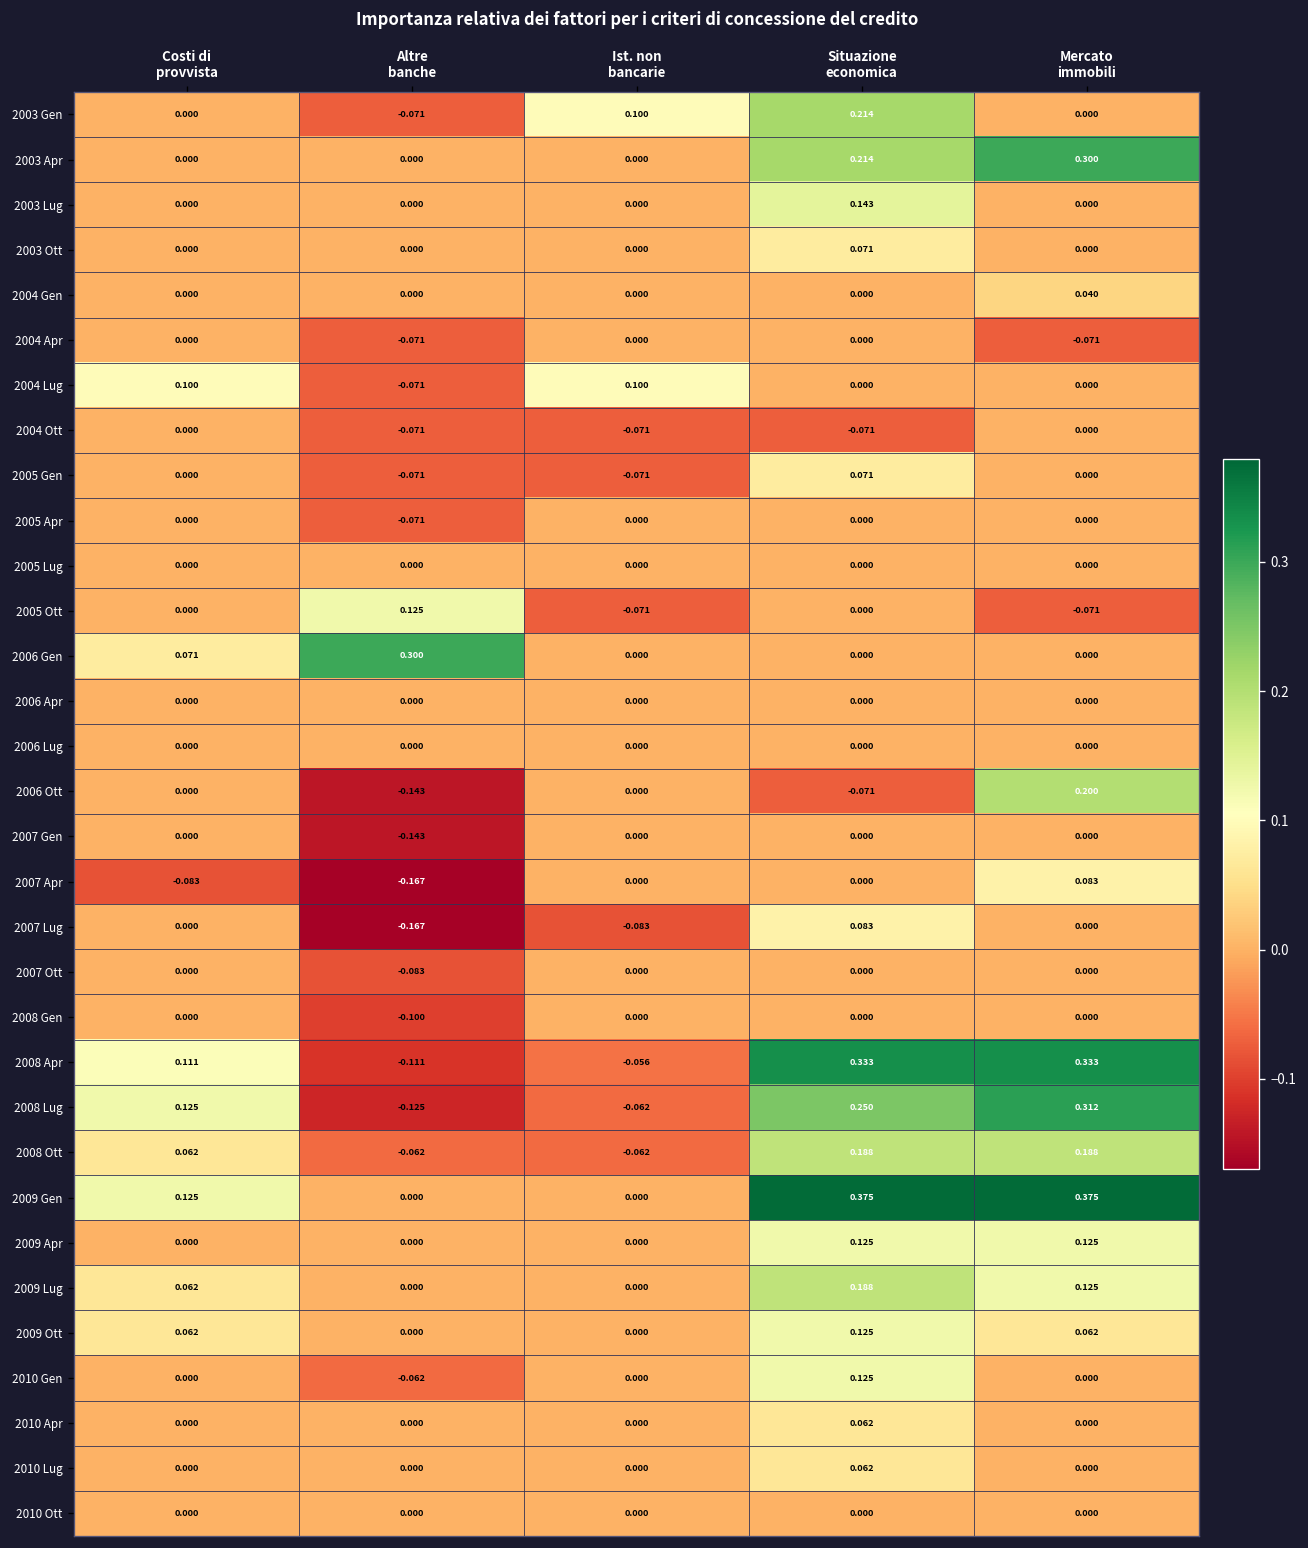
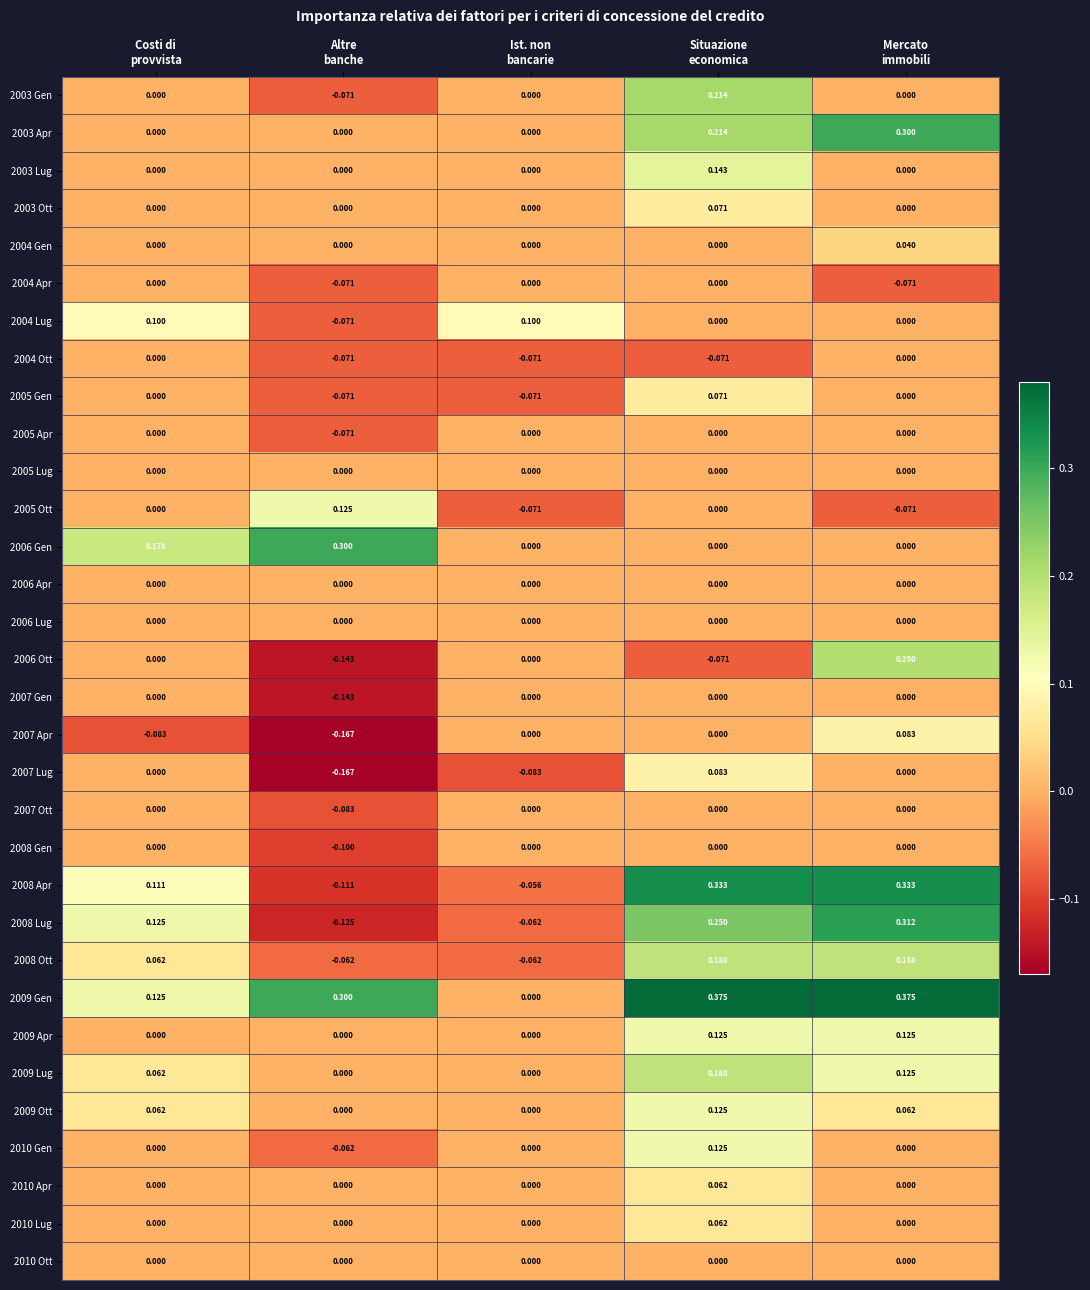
  {
    "2003 Gen": {
      "Costi di provvista": 0.000,
      "Altre banche": -0.071,
-     "Ist. non bancarie": 0.100,
+     "Ist. non bancarie": 0.000,
      "Situazione economica": 0.214,
      "Mercato immobili": 0.000
    },
    "2003 Apr": {
      "Costi di provvista": 0.000,
      "Altre banche": 0.000,
      "Ist. non bancarie": 0.000,
      "Situazione economica": 0.214,
      "Mercato immobili": 0.300
    },
    "2003 Lug": {
      "Costi di provvista": 0.000,
      "Altre banche": 0.000,
      "Ist. non bancarie": 0.000,
      "Situazione economica": 0.143,
      "Mercato immobili": 0.000
    },
    "2003 Ott": {
      "Costi di provvista": 0.000,
      "Altre banche": 0.000,
      "Ist. non bancarie": 0.000,
      "Situazione economica": 0.071,
      "Mercato immobili": 0.000
    },
    "2004 Gen": {
      "Costi di provvista": 0.000,
      "Altre banche": 0.000,
      "Ist. non bancarie": 0.000,
      "Situazione economica": 0.000,
      "Mercato immobili": 0.040
    },
    "2004 Apr": {
      "Costi di provvista": 0.000,
      "Altre banche": -0.071,
      "Ist. non bancarie": 0.000,
      "Situazione economica": 0.000,
      "Mercato immobili": -0.071
    },
    "2004 Lug": {
      "Costi di provvista": 0.100,
      "Altre banche": -0.071,
      "Ist. non bancarie": 0.100,
      "Situazione economica": 0.000,
      "Mercato immobili": 0.000
    },
    "2004 Ott": {
      "Costi di provvista": 0.000,
      "Altre banche": -0.071,
      "Ist. non bancarie": -0.071,
      "Situazione economica": -0.071,
      "Mercato immobili": 0.000
    },
    "2005 Gen": {
      "Costi di provvista": 0.000,
      "Altre banche": -0.071,
      "Ist. non bancarie": -0.071,
      "Situazione economica": 0.071,
      "Mercato immobili": 0.000
    },
    "2005 Apr": {
      "Costi di provvista": 0.000,
      "Altre banche": -0.071,
      "Ist. non bancarie": 0.000,
      "Situazione economica": 0.000,
      "Mercato immobili": 0.000
    },
    "2005 Lug": {
      "Costi di provvista": 0.000,
      "Altre banche": 0.000,
      "Ist. non bancarie": 0.000,
      "Situazione economica": 0.000,
      "Mercato immobili": 0.000
    },
    "2005 Ott": {
      "Costi di provvista": 0.000,
      "Altre banche": 0.125,
      "Ist. non bancarie": -0.071,
      "Situazione economica": 0.000,
      "Mercato immobili": -0.071
    },
    "2006 Gen": {
-     "Costi di provvista": 0.071,
+     "Costi di provvista": 0.178,
      "Altre banche": 0.300,
      "Ist. non bancarie": 0.000,
      "Situazione economica": 0.000,
      "Mercato immobili": 0.000
    },
    "2006 Apr": {
      "Costi di provvista": 0.000,
      "Altre banche": 0.000,
      "Ist. non bancarie": 0.000,
      "Situazione economica": 0.000,
      "Mercato immobili": 0.000
    },
    "2006 Lug": {
      "Costi di provvista": 0.000,
      "Altre banche": 0.000,
      "Ist. non bancarie": 0.000,
      "Situazione economica": 0.000,
      "Mercato immobili": 0.000
    },
    "2006 Ott": {
      "Costi di provvista": 0.000,
      "Altre banche": -0.143,
      "Ist. non bancarie": 0.000,
      "Situazione economica": -0.071,
      "Mercato immobili": 0.200
    },
    "2007 Gen": {
      "Costi di provvista": 0.000,
      "Altre banche": -0.143,
      "Ist. non bancarie": 0.000,
      "Situazione economica": 0.000,
      "Mercato immobili": 0.000
    },
    "2007 Apr": {
      "Costi di provvista": -0.083,
      "Altre banche": -0.167,
      "Ist. non bancarie": 0.000,
      "Situazione economica": 0.000,
      "Mercato immobili": 0.083
    },
    "2007 Lug": {
      "Costi di provvista": 0.000,
      "Altre banche": -0.167,
      "Ist. non bancarie": -0.083,
      "Situazione economica": 0.083,
      "Mercato immobili": 0.000
    },
    "2007 Ott": {
      "Costi di provvista": 0.000,
      "Altre banche": -0.083,
      "Ist. non bancarie": 0.000,
      "Situazione economica": 0.000,
      "Mercato immobili": 0.000
    },
    "2008 Gen": {
      "Costi di provvista": 0.000,
      "Altre banche": -0.100,
      "Ist. non bancarie": 0.000,
      "Situazione economica": 0.000,
      "Mercato immobili": 0.000
    },
    "2008 Apr": {
      "Costi di provvista": 0.111,
      "Altre banche": -0.111,
      "Ist. non bancarie": -0.056,
      "Situazione economica": 0.333,
      "Mercato immobili": 0.333
    },
    "2008 Lug": {
      "Costi di provvista": 0.125,
      "Altre banche": -0.125,
      "Ist. non bancarie": -0.062,
      "Situazione economica": 0.250,
      "Mercato immobili": 0.312
    },
    "2008 Ott": {
      "Costi di provvista": 0.062,
      "Altre banche": -0.062,
      "Ist. non bancarie": -0.062,
      "Situazione economica": 0.188,
      "Mercato immobili": 0.188
    },
    "2009 Gen": {
      "Costi di provvista": 0.125,
-     "Altre banche": 0.000,
+     "Altre banche": 0.300,
      "Ist. non bancarie": 0.000,
      "Situazione economica": 0.375,
      "Mercato immobili": 0.375
    },
    "2009 Apr": {
      "Costi di provvista": 0.000,
      "Altre banche": 0.000,
      "Ist. non bancarie": 0.000,
      "Situazione economica": 0.125,
      "Mercato immobili": 0.125
    },
    "2009 Lug": {
      "Costi di provvista": 0.062,
      "Altre banche": 0.000,
      "Ist. non bancarie": 0.000,
      "Situazione economica": 0.188,
      "Mercato immobili": 0.125
    },
    "2009 Ott": {
      "Costi di provvista": 0.062,
      "Altre banche": 0.000,
      "Ist. non bancarie": 0.000,
      "Situazione economica": 0.125,
      "Mercato immobili": 0.062
    },
    "2010 Gen": {
      "Costi di provvista": 0.000,
      "Altre banche": -0.062,
      "Ist. non bancarie": 0.000,
      "Situazione economica": 0.125,
      "Mercato immobili": 0.000
    },
    "2010 Apr": {
      "Costi di provvista": 0.000,
      "Altre banche": 0.000,
      "Ist. non bancarie": 0.000,
      "Situazione economica": 0.062,
      "Mercato immobili": 0.000
    },
    "2010 Lug": {
      "Costi di provvista": 0.000,
      "Altre banche": 0.000,
      "Ist. non bancarie": 0.000,
      "Situazione economica": 0.062,
      "Mercato immobili": 0.000
    },
    "2010 Ott": {
      "Costi di provvista": 0.000,
      "Altre banche": 0.000,
      "Ist. non bancarie": 0.000,
      "Situazione economica": 0.000,
      "Mercato immobili": 0.000
    }
  }
